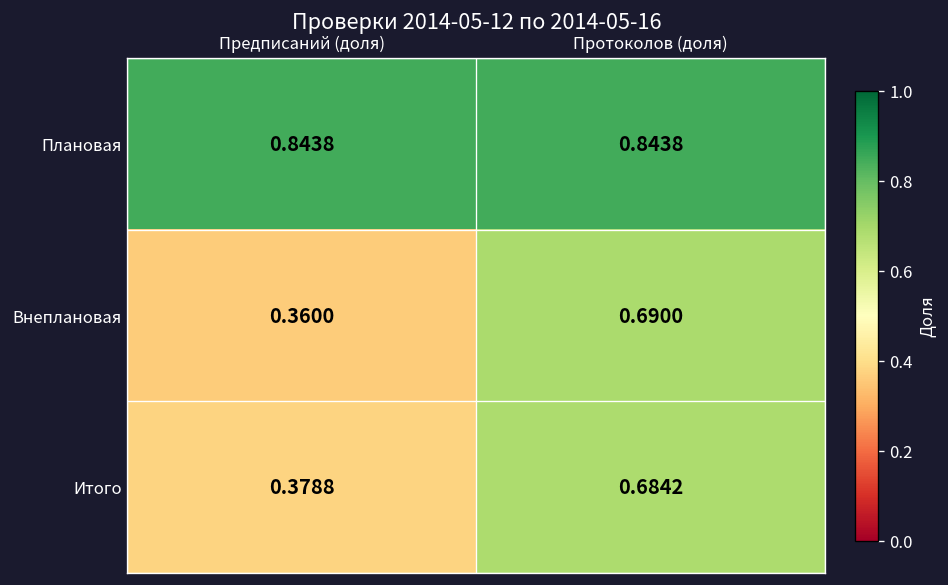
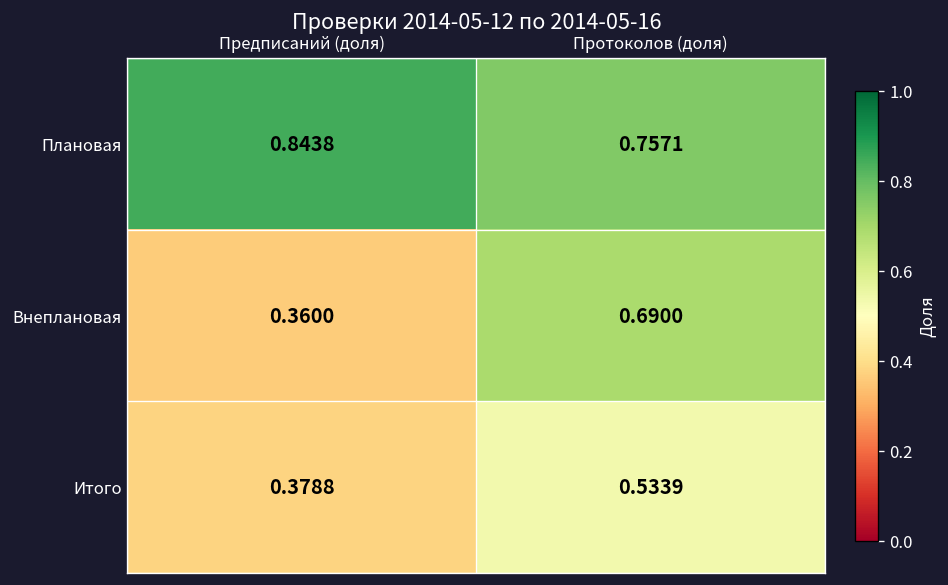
  {
    "Плановая": {
      "Предписаний (доля)": 0.8438,
-     "Протоколов (доля)": 0.8438
+     "Протоколов (доля)": 0.7571
    },
    "Внеплановая": {
      "Предписаний (доля)": 0.3600,
      "Протоколов (доля)": 0.6900
    },
    "Итого": {
      "Предписаний (доля)": 0.3788,
-     "Протоколов (доля)": 0.6842
+     "Протоколов (доля)": 0.5339
    }
  }
